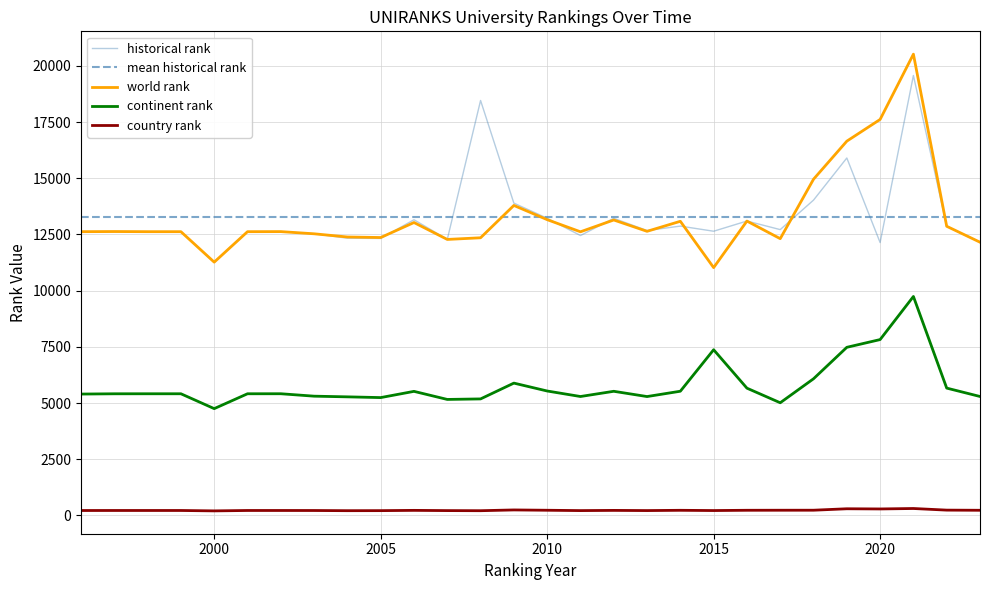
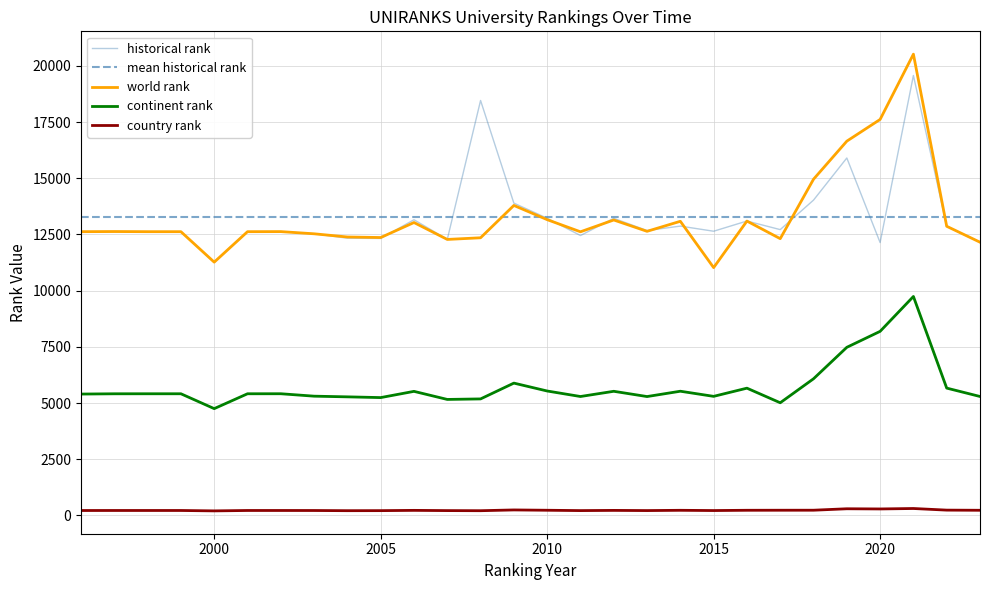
  {
    "historical rank": {
      "2015": 12600,
      "2020": 12100
    },
    "world rank": {
      "2015": 11000,
      "2020": 17600
    },
    "continent rank": {
      "2000": 4800,
      "2005": 5200,
      "2010": 5500,
-     "2015": 7400,
-     "2020": 7800
+     "2015": 5300,
+     "2020": 8200
    },
    "country rank": {
      "2000": 200,
      "2005": 200,
      "2010": 200,
      "2015": 200,
      "2020": 300
    }
  }
